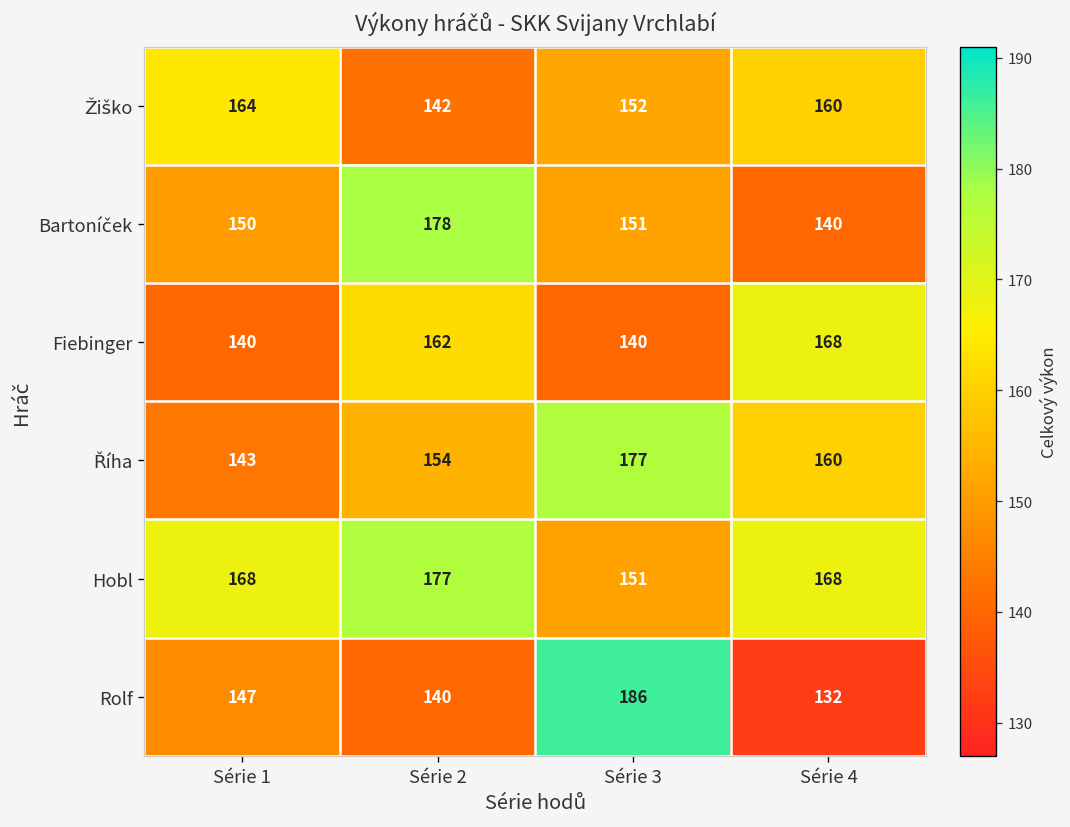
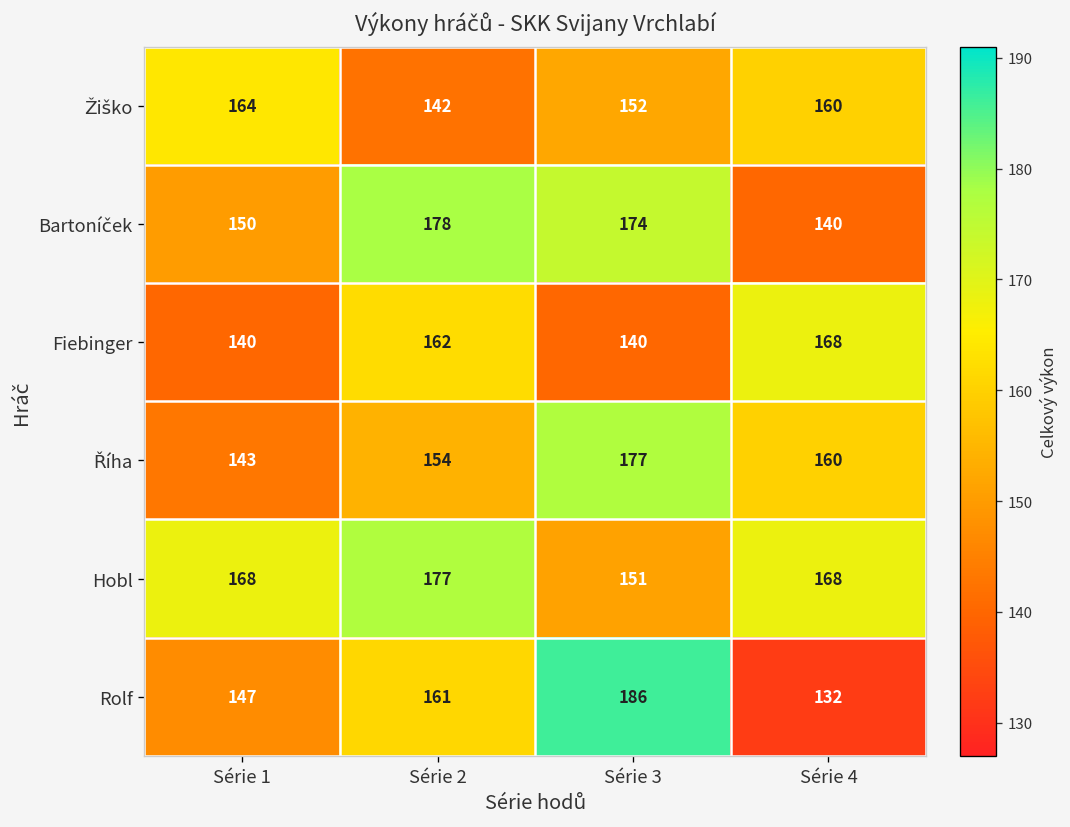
  {
    "Žiško": {
      "Série 1": 164,
      "Série 2": 142,
      "Série 3": 152,
      "Série 4": 160
    },
    "Bartoníček": {
      "Série 1": 150,
      "Série 2": 178,
-     "Série 3": 151,
+     "Série 3": 174,
      "Série 4": 140
    },
    "Fiebinger": {
      "Série 1": 140,
      "Série 2": 162,
      "Série 3": 140,
      "Série 4": 168
    },
    "Říha": {
      "Série 1": 143,
      "Série 2": 154,
      "Série 3": 177,
      "Série 4": 160
    },
    "Hobl": {
      "Série 1": 168,
      "Série 2": 177,
      "Série 3": 151,
      "Série 4": 168
    },
    "Rolf": {
      "Série 1": 147,
-     "Série 2": 140,
+     "Série 2": 161,
      "Série 3": 186,
      "Série 4": 132
    }
  }
